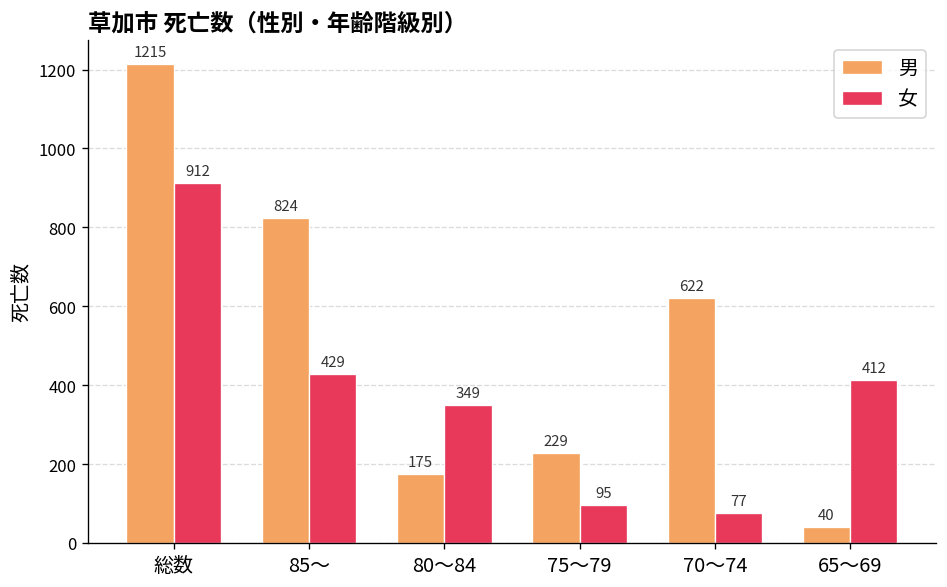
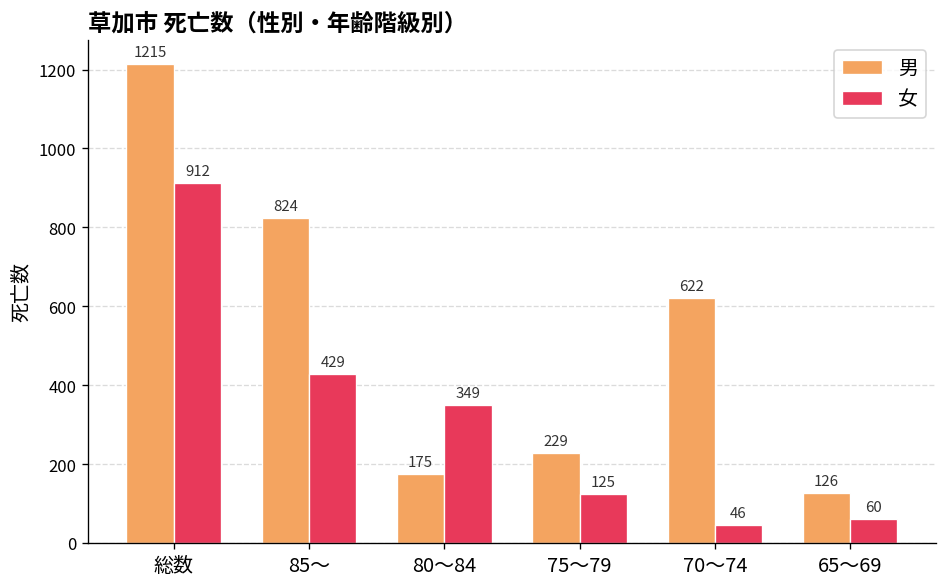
  {
    "男": {
      "総数": 1215,
      "85～": 824,
      "80～84": 175,
      "75～79": 229,
      "70～74": 622,
-     "65～69": 40
+     "65～69": 126
    },
    "女": {
      "総数": 912,
      "85～": 429,
      "80～84": 349,
-     "75～79": 95,
-     "70～74": 77,
-     "65～69": 412
+     "75～79": 125,
+     "70～74": 46,
+     "65～69": 60
    }
  }
